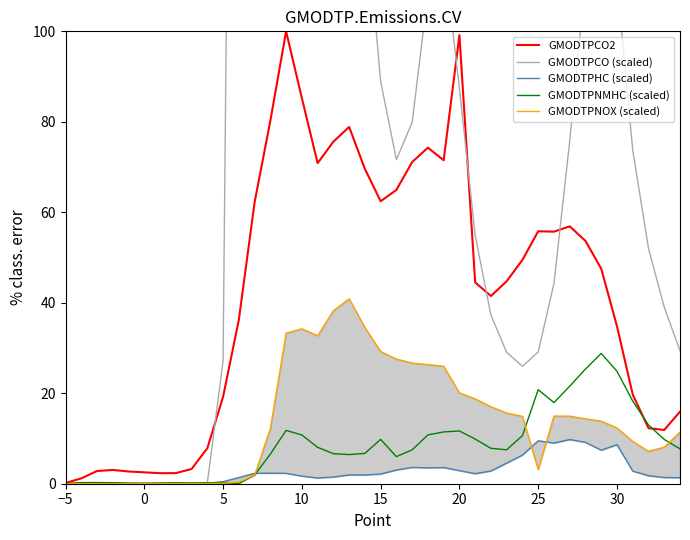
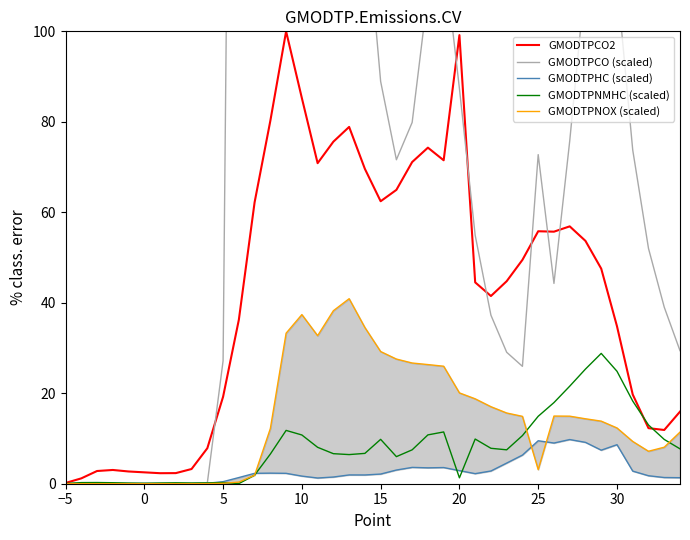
  {
    "GMODTPCO2": {
      "0": 3,
      "5": 19,
      "10": 85,
      "15": 62,
      "20": 99,
      "25": 56,
      "30": 35
    },
    "GMODTPCO (scaled)": {
      "5": 27,
      "15": 89,
      "20": 87,
-     "25": 29
+     "25": 73
    },
    "GMODTPHC (scaled)": {
      "10": 2,
      "15": 2,
      "20": 3,
      "30": 9
    },
    "GMODTPNMHC (scaled)": {
      "10": 11,
      "15": 10,
-     "20": 12,
-     "25": 21,
+     "20": 1,
+     "25": 15,
      "30": 25
    },
    "GMODTPNOX (scaled)": {
-     "10": 34,
+     "10": 37,
      "25": 3
    }
  }
